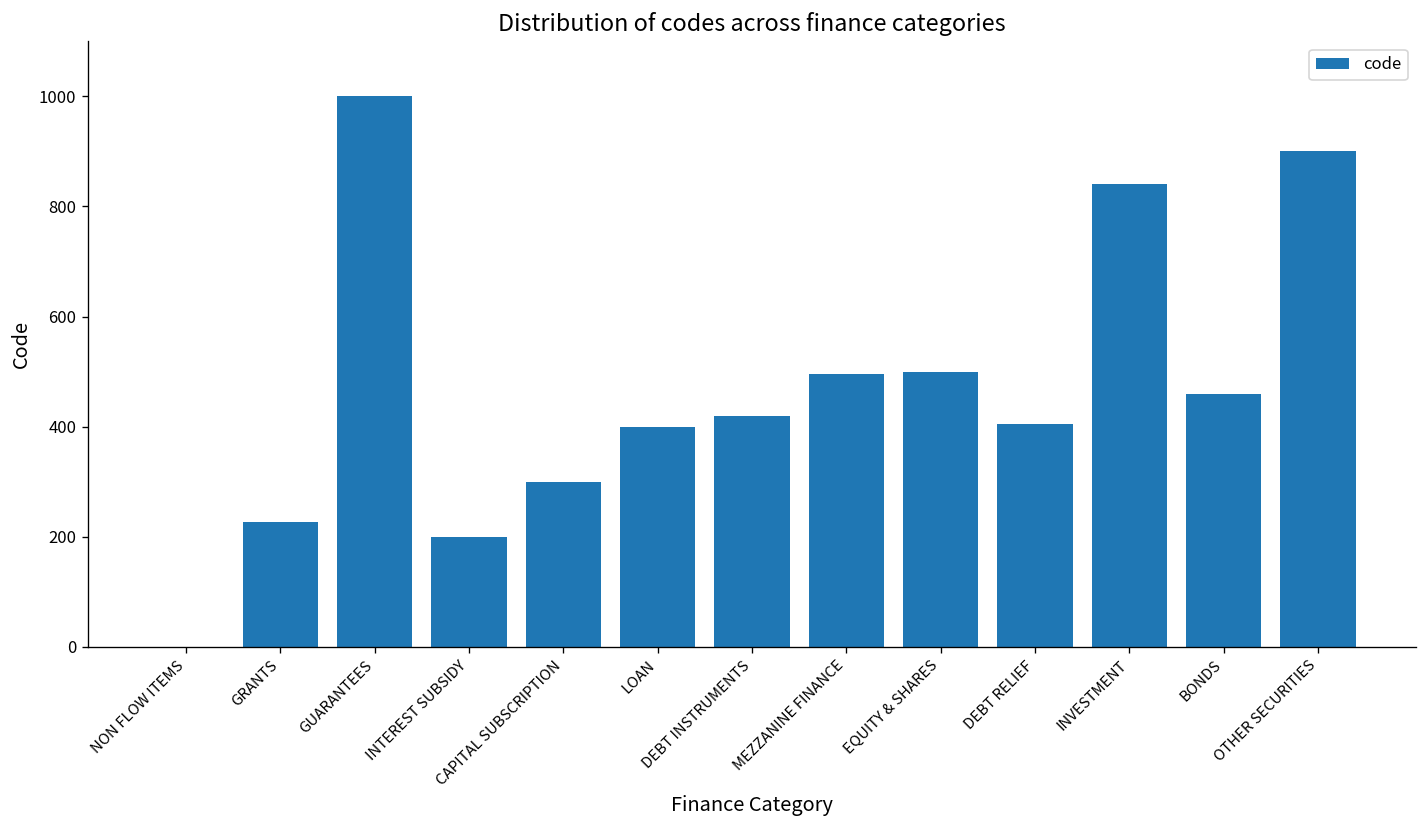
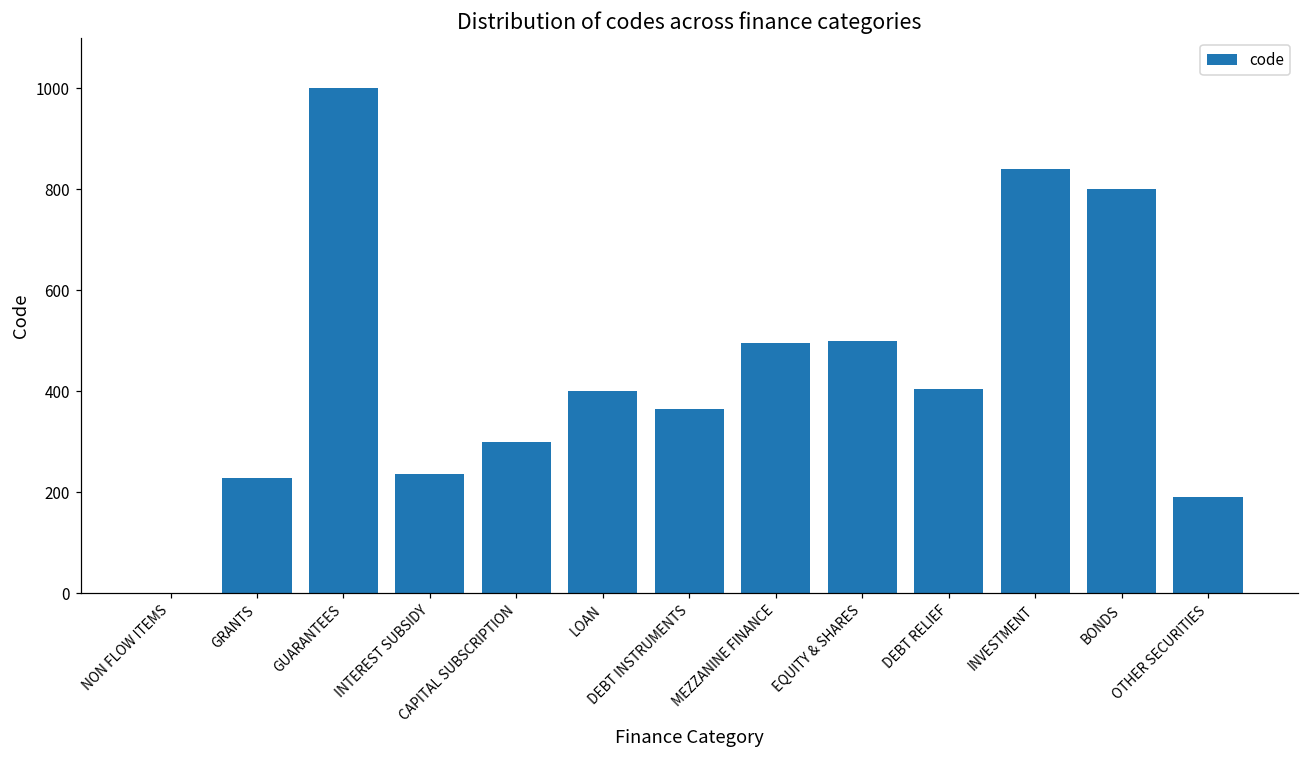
  {
    "NON FLOW ITEMS": 0,
    "GRANTS": 230,
    "GUARANTEES": 1000,
-   "INTEREST SUBSIDY": 200,
+   "INTEREST SUBSIDY": 240,
    "CAPITAL SUBSCRIPTION": 300,
    "LOAN": 400,
-   "DEBT INSTRUMENTS": 420,
+   "DEBT INSTRUMENTS": 360,
    "MEZZANINE FINANCE": 500,
    "EQUITY & SHARES": 500,
    "DEBT RELIEF": 410,
    "INVESTMENT": 840,
-   "BONDS": 460,
-   "OTHER SECURITIES": 900
+   "BONDS": 800,
+   "OTHER SECURITIES": 190
  }
